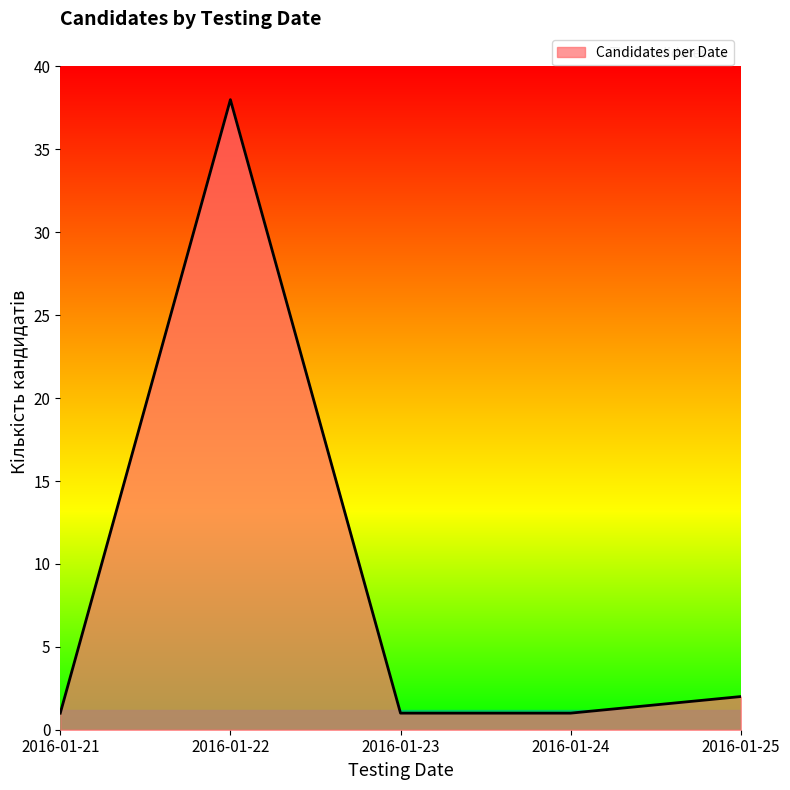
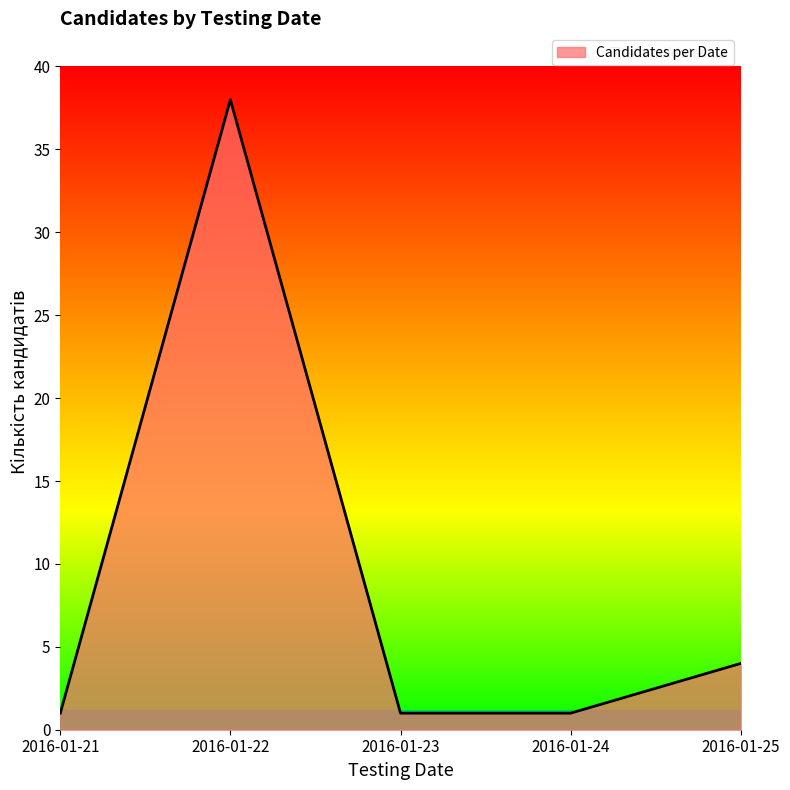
  {
    "2016-01-22": 38,
-   "2016-01-25": 2
+   "2016-01-25": 4
  }
